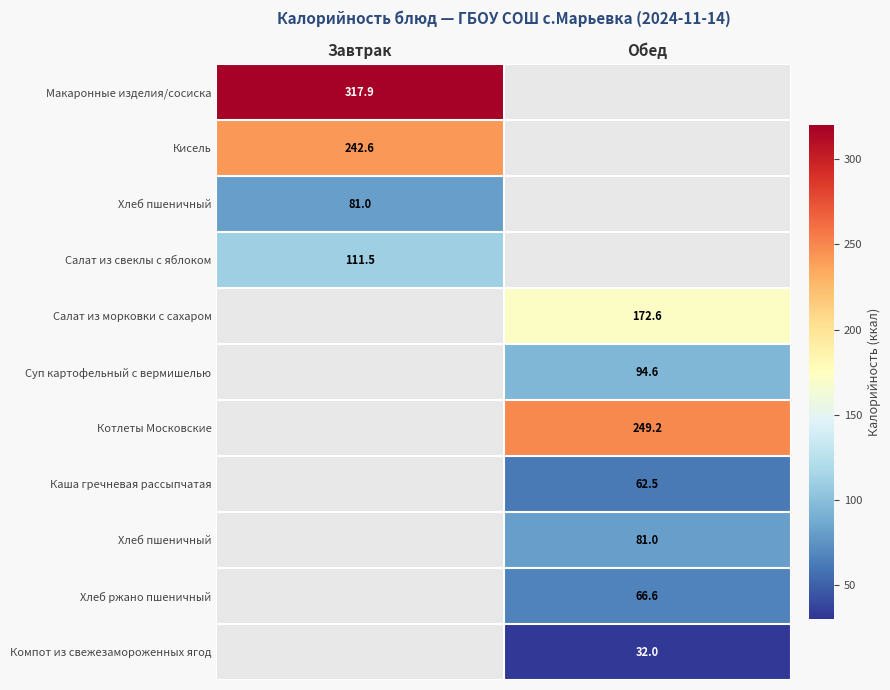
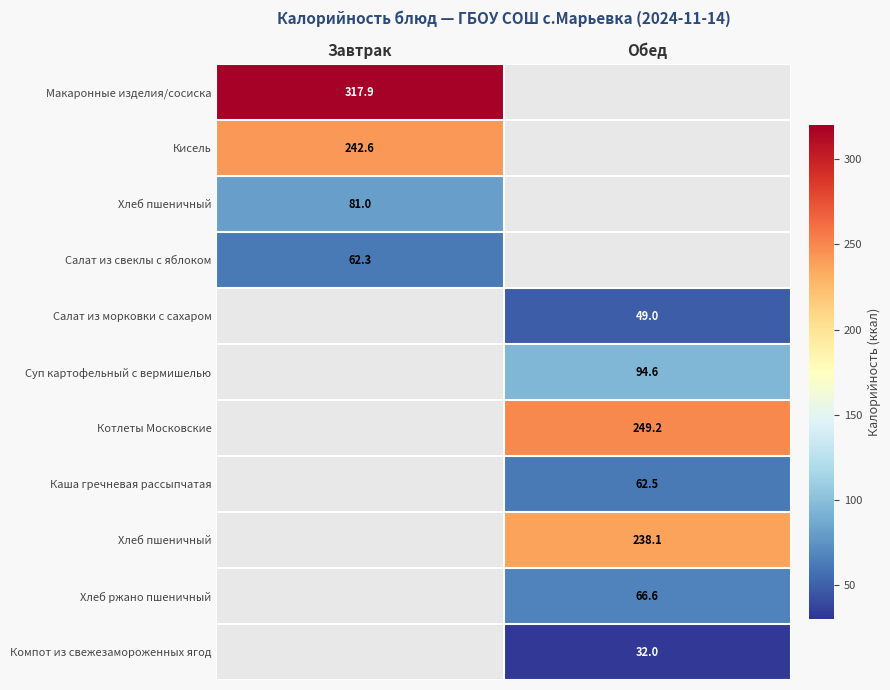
  {
    "Макаронные изделия/сосиска": {
      "Завтрак": 317.9
    },
    "Кисель": {
      "Завтрак": 242.6
    },
    "Хлеб пшеничный": {
      "Завтрак": 81.0,
-     "Обед": 81.0
+     "Обед": 238.1
    },
    "Салат из свеклы с яблоком": {
-     "Завтрак": 111.5
+     "Завтрак": 62.3
    },
    "Салат из морковки с сахаром": {
-     "Обед": 172.6
+     "Обед": 49.0
    },
    "Суп картофельный с вермишелью": {
      "Обед": 94.6
    },
    "Котлеты Московские": {
      "Обед": 249.2
    },
    "Каша гречневая рассыпчатая": {
      "Обед": 62.5
    },
    "Хлеб ржано пшеничный": {
      "Обед": 66.6
    },
    "Компот из свежезамороженных ягод": {
      "Обед": 32.0
    }
  }
